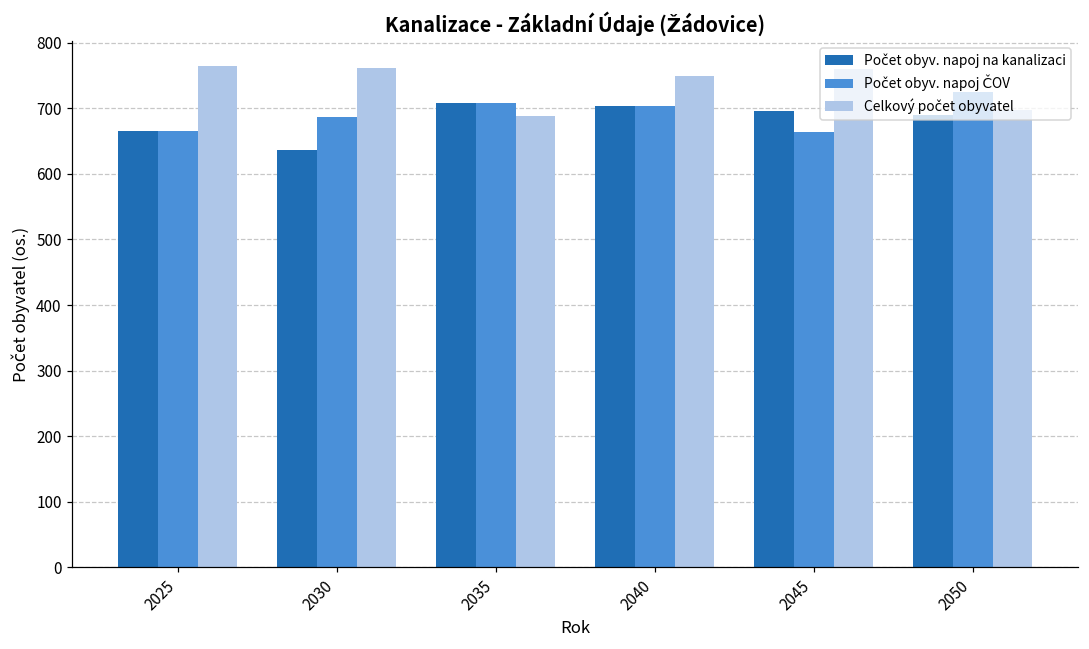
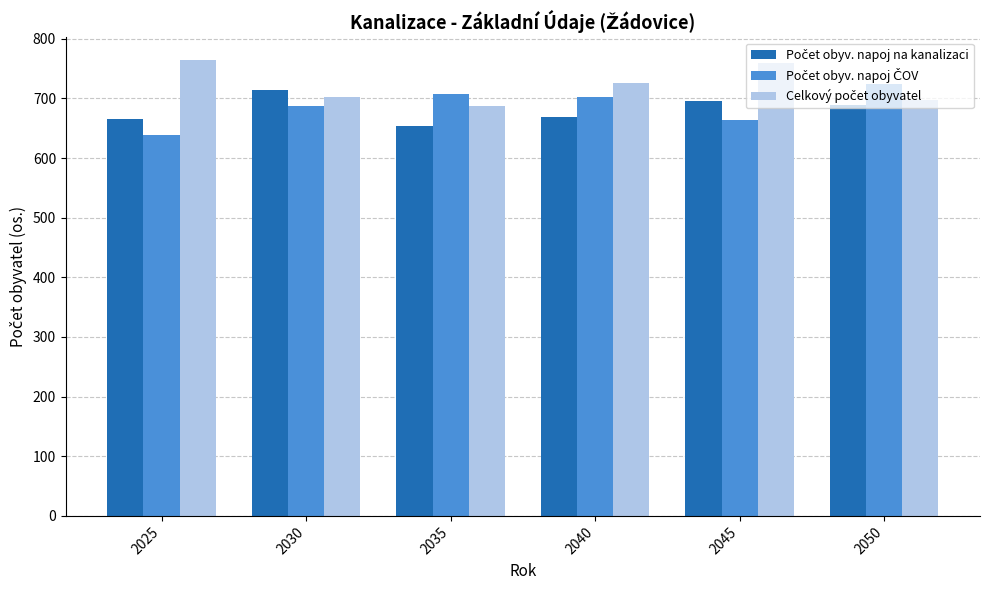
  {
    "Počet obyv. napoj na kanalizaci": {
      "2025": 670,
-     "2030": 640,
-     "2035": 710,
-     "2040": 700,
+     "2030": 710,
+     "2035": 650,
+     "2040": 670,
      "2045": 700
    },
    "Počet obyv. napoj ČOV": {
-     "2025": 670,
+     "2025": 640,
      "2030": 690,
      "2035": 710,
      "2040": 700,
      "2045": 660
    },
    "Celkový počet obyvatel": {
      "2025": 760,
-     "2030": 760,
+     "2030": 700,
      "2035": 690,
-     "2040": 750
+     "2040": 730
    }
  }
